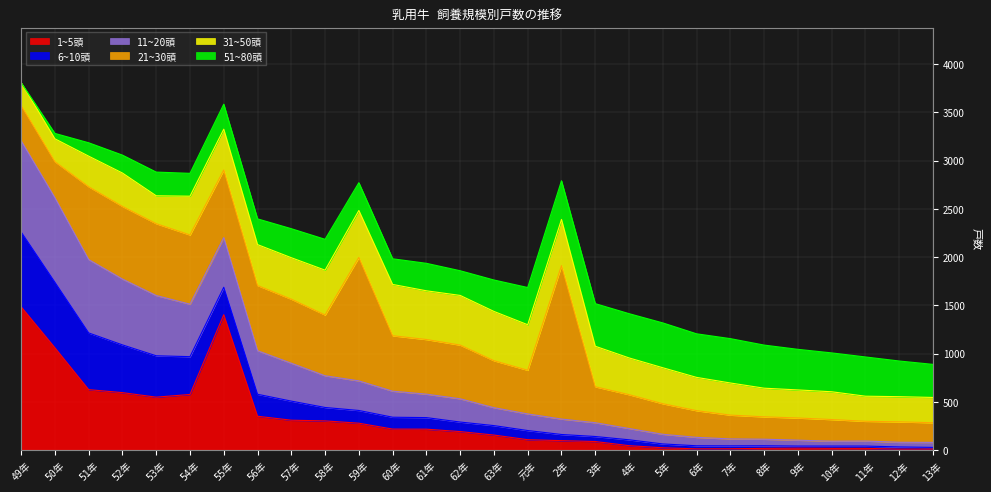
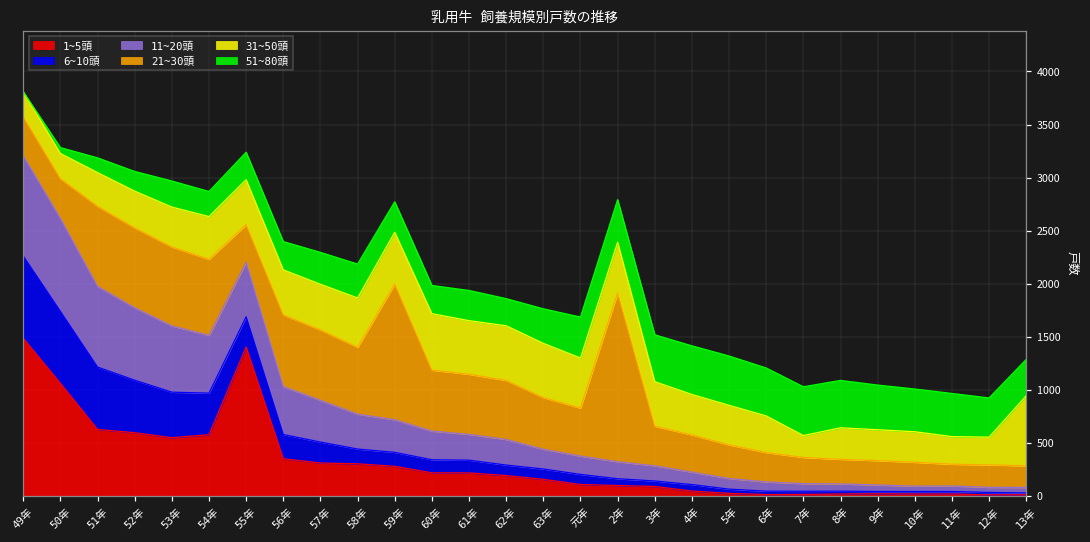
  {
    "1~5頭": {
      "49年": 1500,
      "50年": 1100,
      "51年": 600,
      "52年": 600,
      "53年": 500,
      "54年": 600,
      "55年": 1400,
      "56年": 400,
      "57年": 300,
      "58年": 300,
      "59年": 300,
      "60年": 200,
      "61年": 200,
      "62年": 200,
      "63年": 200,
      "元年": 100,
      "2年": 100,
      "3年": 100,
      "4年": 0,
      "5年": 0,
      "6年": 0,
      "7年": 0,
      "8年": 0
    },
    "6~10頭": {
      "49年": 800,
      "50年": 700,
      "51年": 600,
      "52年": 500,
      "53年": 400,
      "54年": 400,
      "55年": 300,
      "56年": 200,
      "57年": 200,
      "58年": 100,
      "59年": 100,
      "60年": 100,
      "61年": 100,
      "62年": 100,
      "63年": 100,
      "元年": 100,
      "2年": 100,
      "3年": 100,
      "4年": 100,
      "5年": 0,
      "6年": 0,
      "7年": 0,
      "8年": 0
    },
    "11~20頭": {
      "49年": 900,
      "50年": 900,
      "51年": 800,
      "52年": 700,
      "53年": 600,
      "54年": 500,
      "55年": 500,
      "56年": 500,
      "57年": 400,
      "58年": 300,
      "59年": 300,
      "60年": 300,
      "61年": 200,
      "62年": 200,
      "63年": 200,
      "元年": 200,
      "2年": 200,
      "3年": 100,
      "4年": 100,
      "5年": 100,
      "6年": 100,
      "7年": 100,
      "8年": 100,
      "9年": 100,
      "10年": 100,
      "11年": 100,
      "12年": 0,
      "13年": 100
    },
    "21~30頭": {
      "49年": 400,
      "50年": 400,
      "51年": 800,
      "52年": 800,
      "53年": 700,
      "54年": 700,
-     "55年": 700,
+     "55年": 400,
      "56年": 700,
      "57年": 700,
      "58年": 600,
      "59年": 1300,
      "60年": 600,
      "61年": 600,
      "62年": 600,
      "63年": 500,
      "元年": 500,
      "2年": 1600,
      "3年": 400,
      "4年": 400,
      "5年": 300,
      "6年": 300,
      "7年": 200,
      "8年": 200,
      "9年": 200,
      "10年": 200,
      "11年": 200,
      "12年": 200,
      "13年": 200
    },
    "31~50頭": {
      "50年": 200,
      "51年": 300,
      "52年": 300,
-     "53年": 300,
+     "53年": 400,
      "54年": 400,
      "55年": 400,
      "56年": 400,
      "57年": 400,
      "58年": 500,
      "59年": 500,
      "60年": 500,
      "61年": 500,
      "62年": 500,
      "63年": 500,
      "元年": 500,
      "2年": 500,
      "3年": 400,
      "4年": 400,
      "5年": 400,
      "6年": 300,
-     "7年": 300,
+     "7年": 200,
      "8年": 300,
      "9年": 300,
      "10年": 300,
      "11年": 300,
      "12年": 300,
-     "13年": 300
+     "13年": 700
    },
    "51~80頭": {
      "50年": 100,
      "51年": 100,
      "52年": 200,
      "53年": 200,
      "54年": 200,
      "55年": 300,
      "56年": 300,
      "57年": 300,
      "58年": 300,
      "59年": 300,
      "60年": 300,
      "61年": 300,
      "62年": 300,
      "63年": 300,
      "元年": 400,
      "2年": 400,
      "3年": 400,
      "4年": 500,
      "5年": 500,
      "6年": 500,
      "7年": 500,
      "8年": 400,
      "9年": 400,
      "10年": 400,
      "11年": 400,
      "12年": 400,
      "13年": 300
    }
  }
